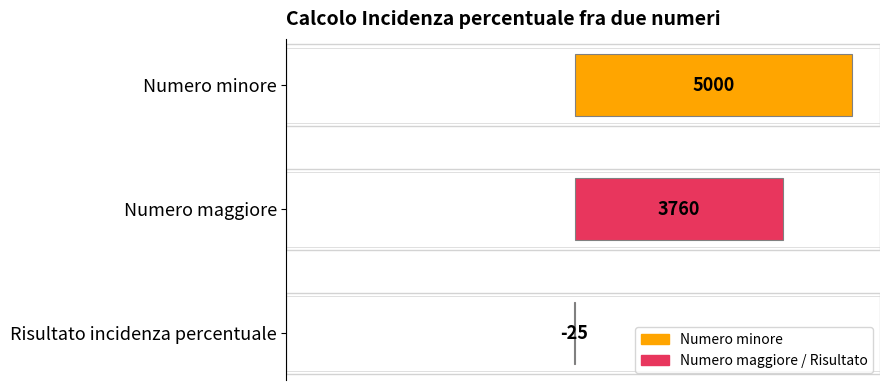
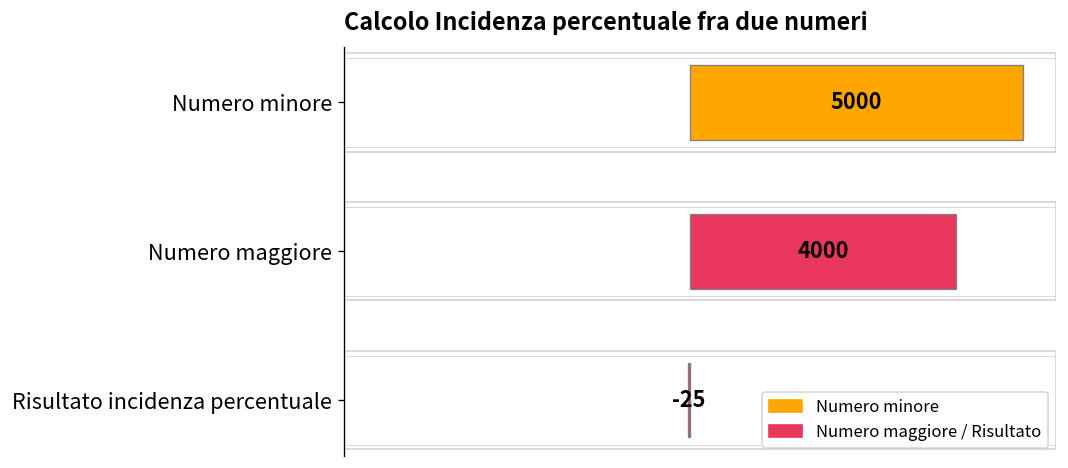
  {
    "Numero minore": 5000,
-   "Numero maggiore": 3760,
+   "Numero maggiore": 4000,
    "Risultato incidenza percentuale": -25
  }
